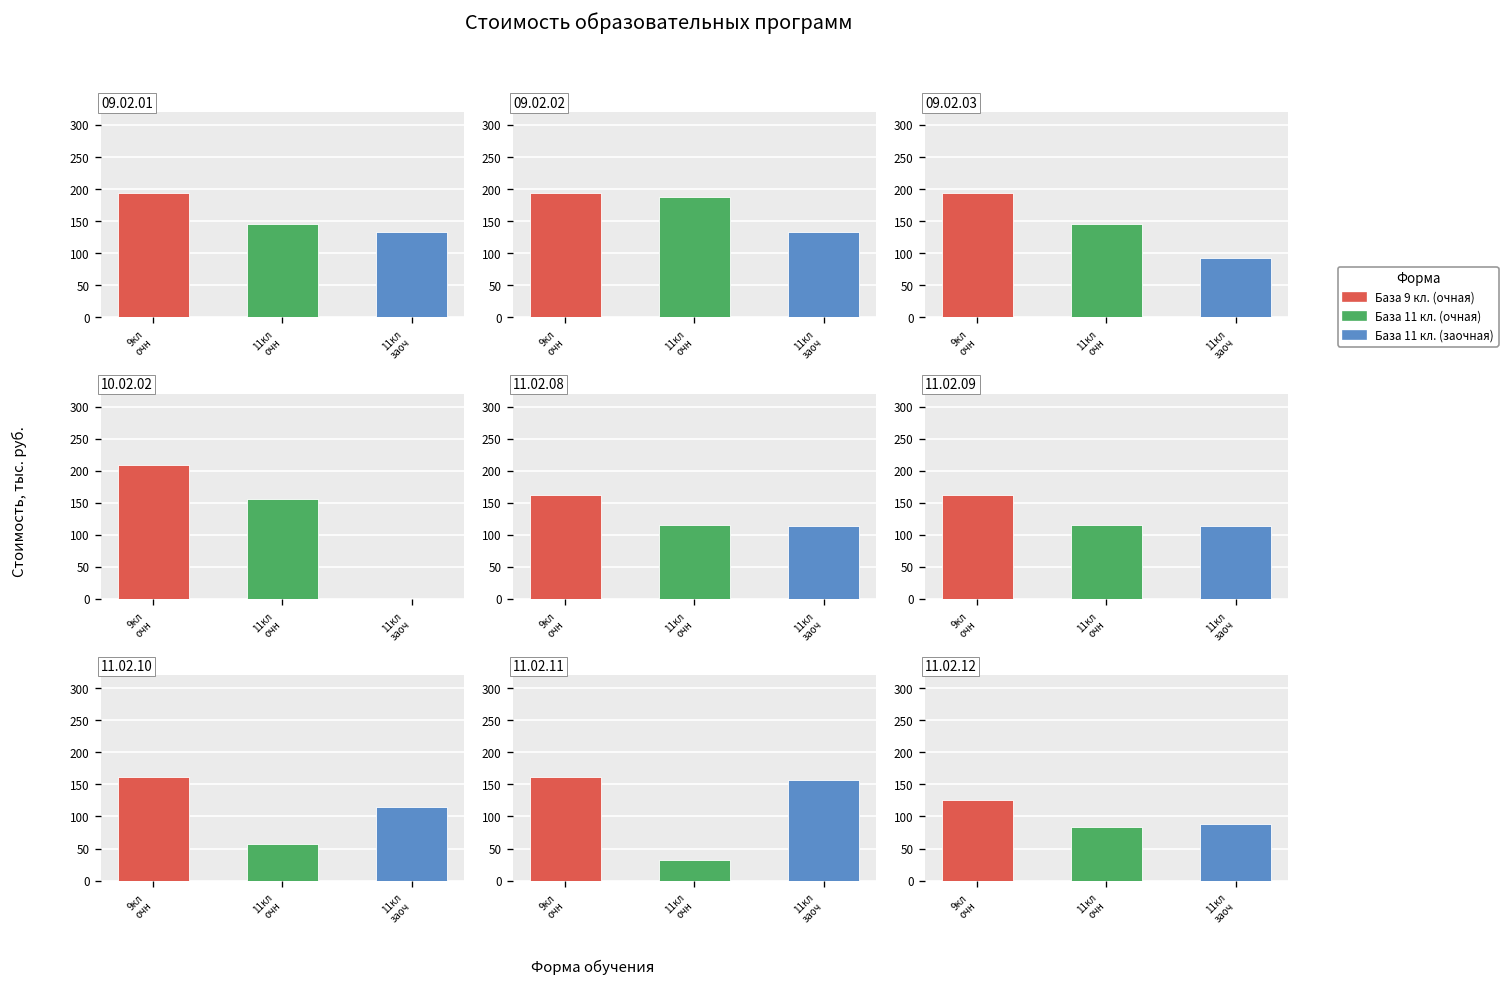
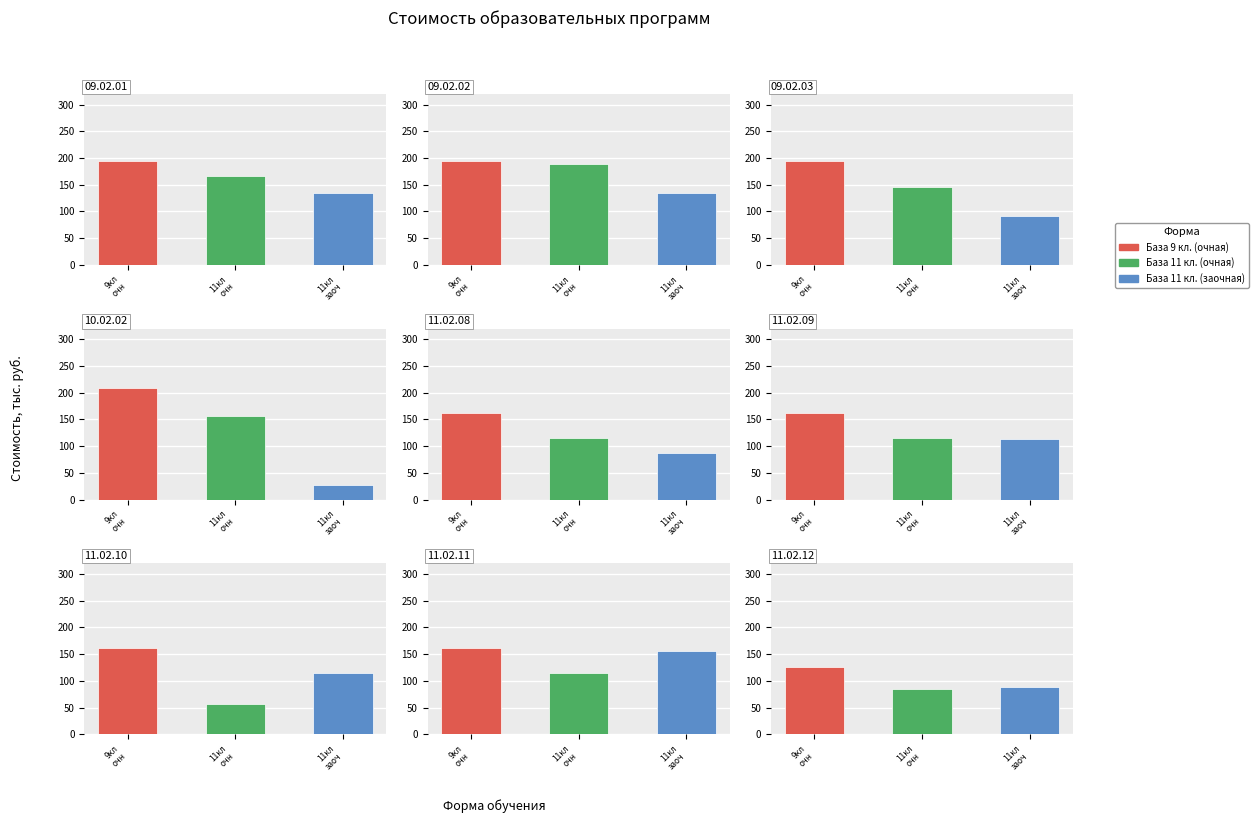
  {
    "09.02.01": {
      "9кл очн": 190,
-     "11кл очн": 150,
+     "11кл очн": 170,
      "11кл заоч": 130
    },
    "09.02.02": {
      "9кл очн": 190,
      "11кл очн": 190,
      "11кл заоч": 130
    },
    "09.02.03": {
      "9кл очн": 190,
      "11кл очн": 150,
      "11кл заоч": 90
    },
    "10.02.02": {
      "9кл очн": 210,
      "11кл очн": 160,
-     "11кл заоч": 0
+     "11кл заоч": 30
    },
    "11.02.08": {
      "9кл очн": 160,
      "11кл очн": 120,
-     "11кл заоч": 110
+     "11кл заоч": 90
    },
    "11.02.09": {
      "9кл очн": 160,
      "11кл очн": 120,
      "11кл заоч": 110
    },
    "11.02.10": {
      "9кл очн": 160,
      "11кл очн": 60,
      "11кл заоч": 110
    },
    "11.02.11": {
      "9кл очн": 160,
-     "11кл очн": 30,
+     "11кл очн": 120,
      "11кл заоч": 160
    },
    "11.02.12": {
      "9кл очн": 130,
      "11кл очн": 80,
      "11кл заоч": 90
    }
  }
